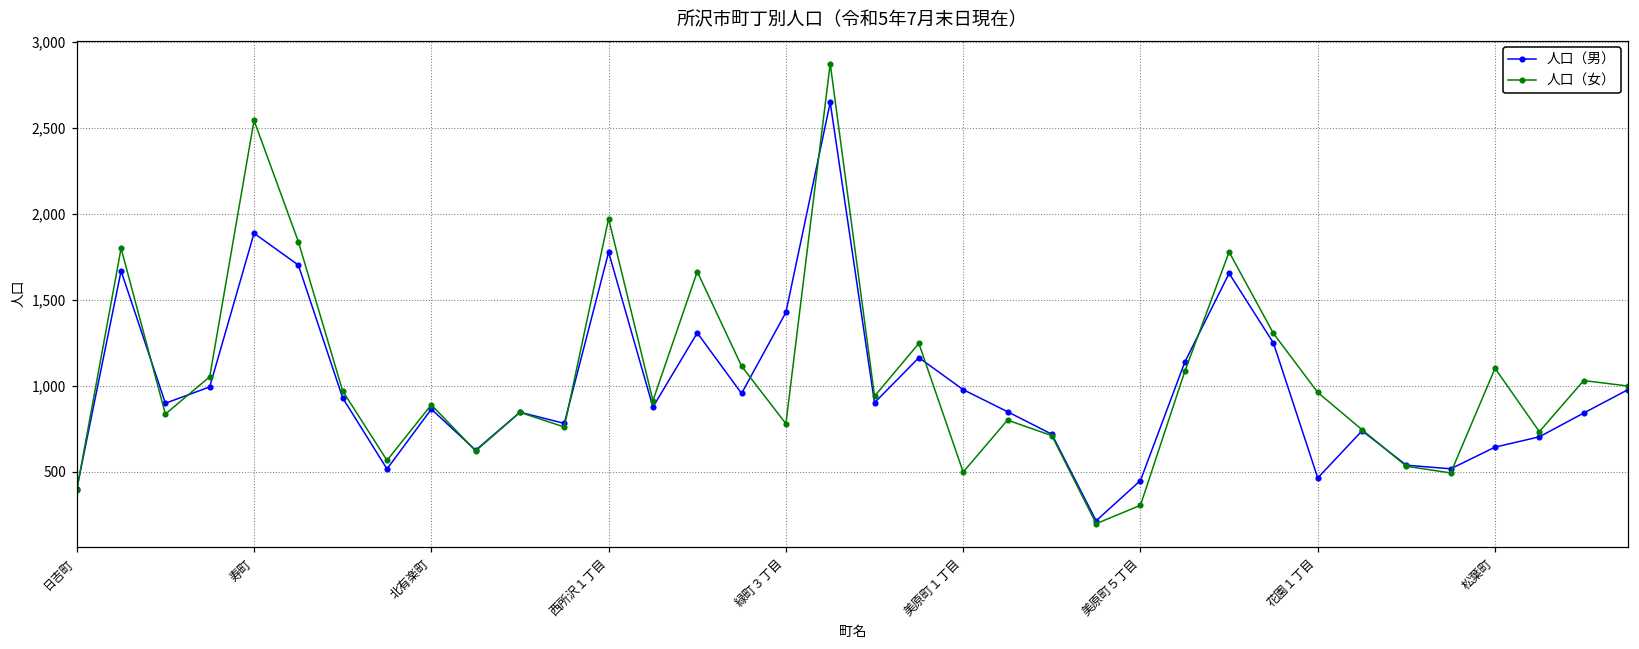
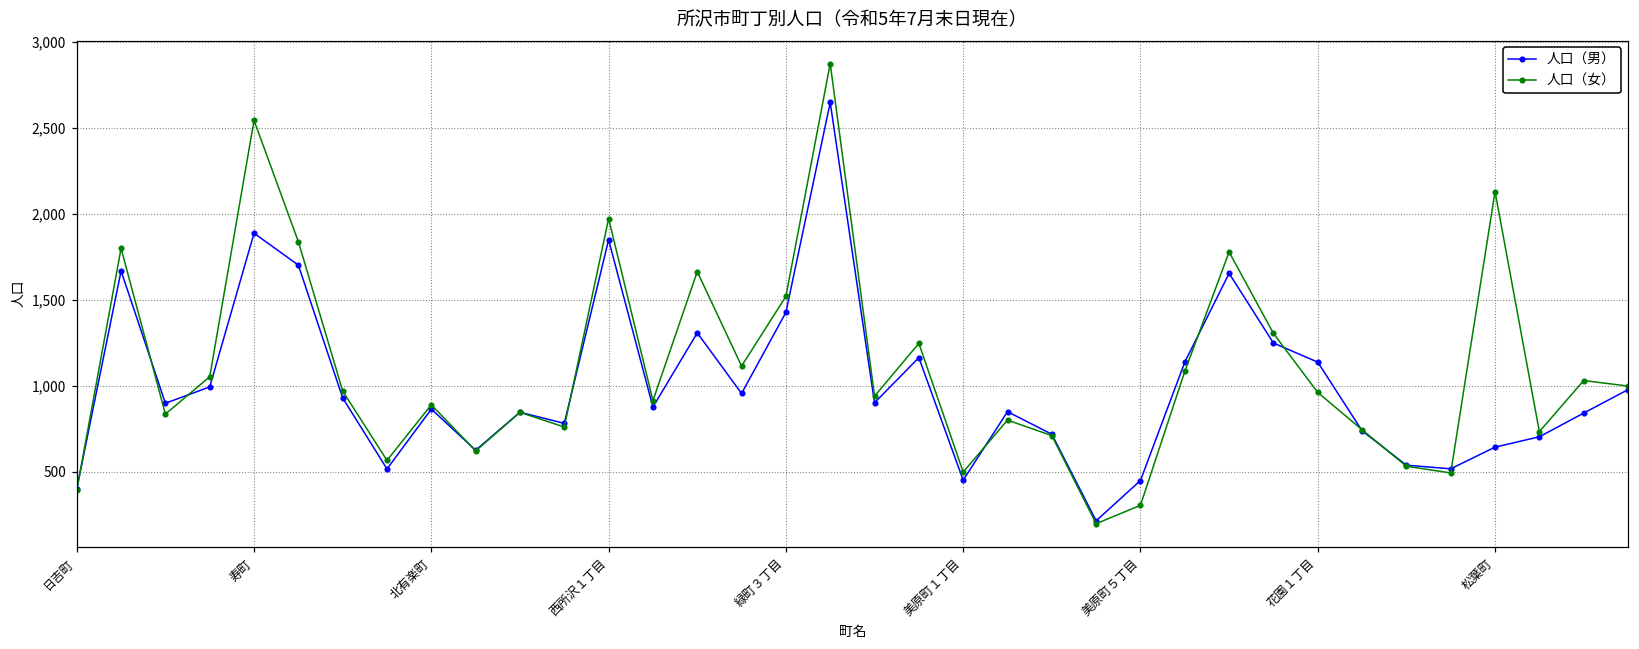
  {
    "人口（男）": {
      "寿町": "1,890",
      "北有楽町": "860",
-     "西所沢１丁目": "1,780",
+     "西所沢１丁目": "1,850",
      "緑町３丁目": "1,430",
-     "美原町１丁目": "980",
+     "美原町１丁目": "450",
      "美原町５丁目": "450",
-     "花園１丁目": "460",
+     "花園１丁目": "1,140",
      "松葉町": "640"
    },
    "人口（女）": {
      "寿町": "2,540",
      "北有楽町": "890",
      "西所沢１丁目": "1,970",
-     "緑町３丁目": "780",
+     "緑町３丁目": "1,520",
      "美原町１丁目": "500",
      "美原町５丁目": "310",
      "花園１丁目": "960",
-     "松葉町": "1,100"
+     "松葉町": "2,130"
    }
  }
